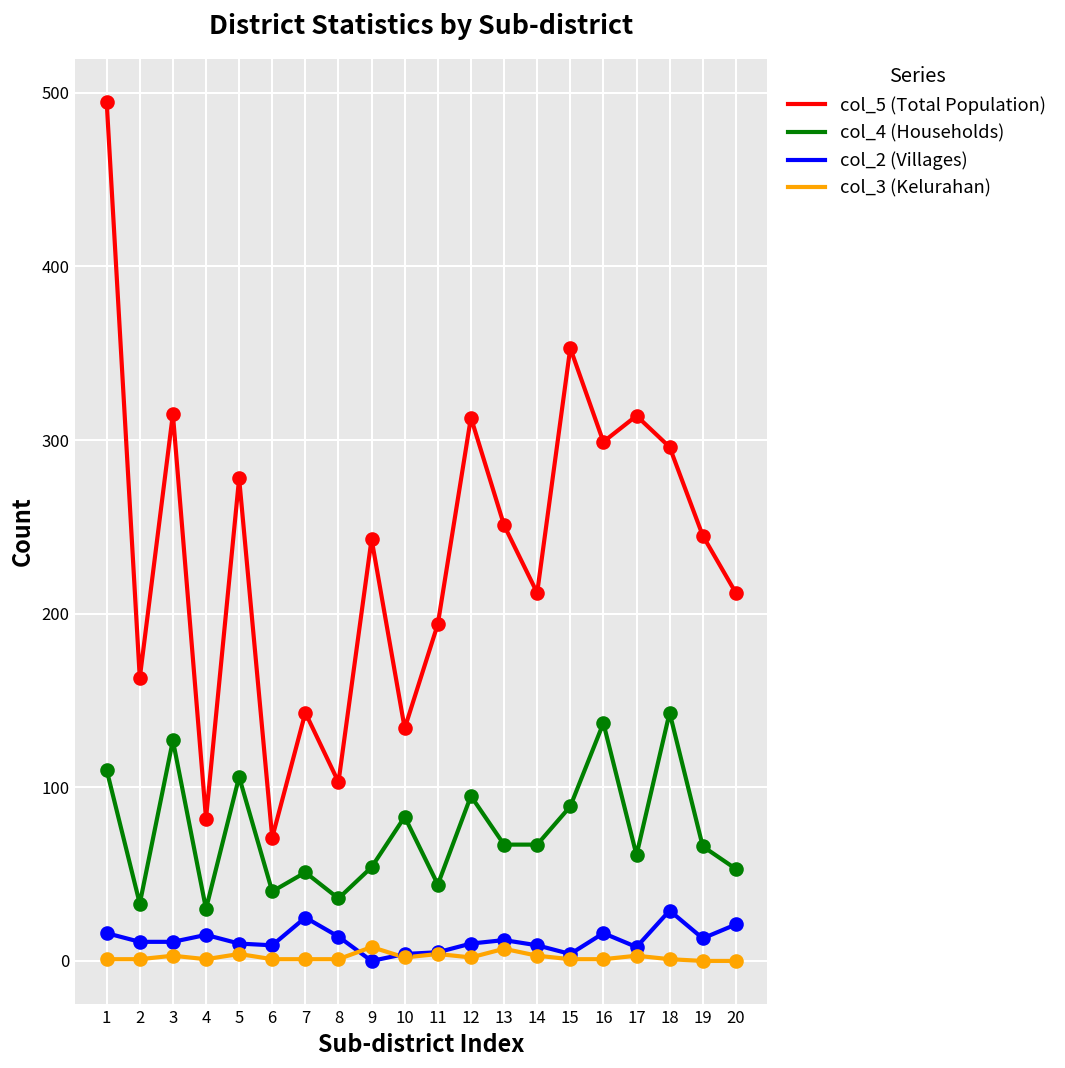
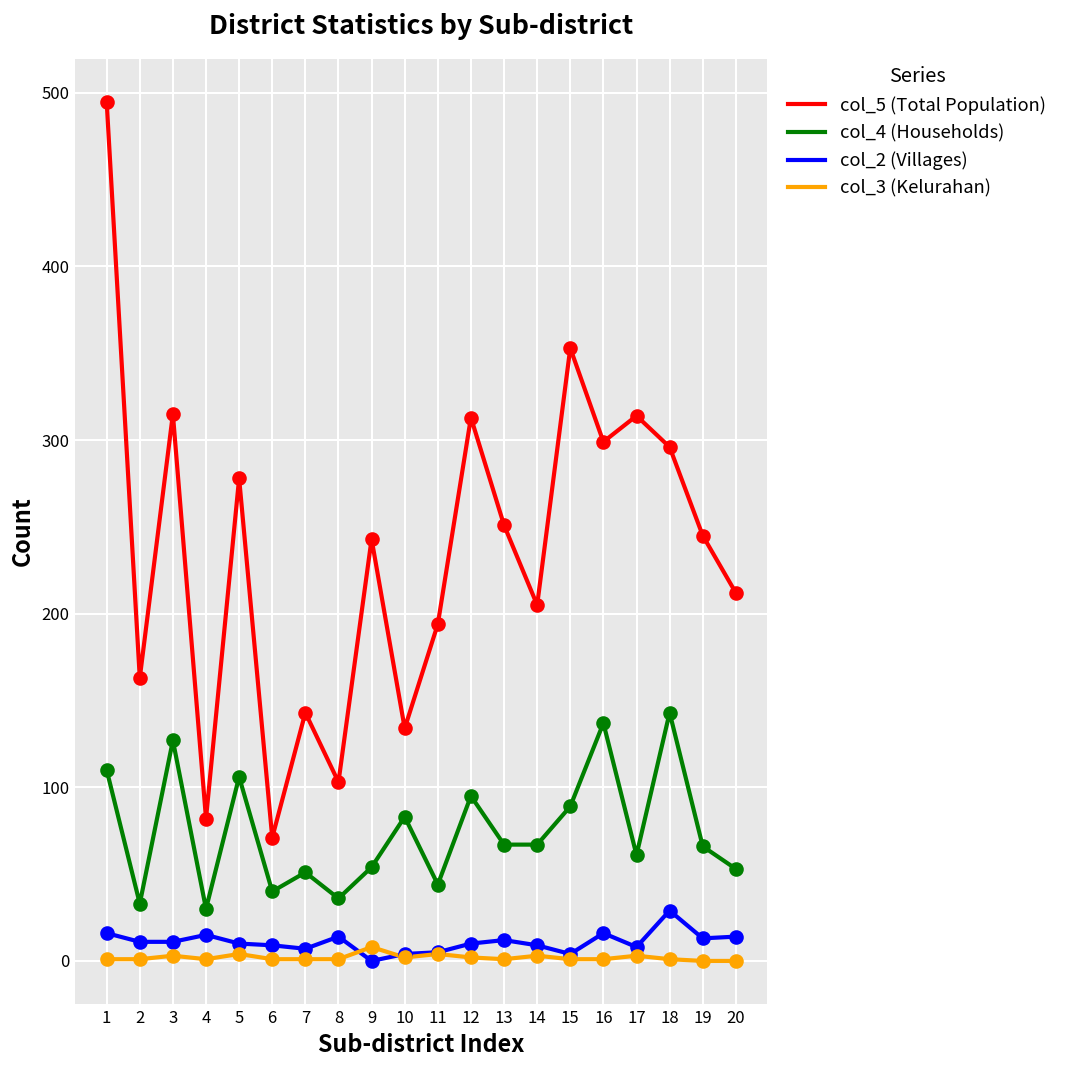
  {
    "col_5 (Total Population)": {
      "1": 495,
      "2": 163,
      "3": 315,
      "4": 82,
      "5": 278,
      "6": 71,
      "7": 143,
      "8": 103,
      "9": 243,
      "10": 134,
      "11": 194,
      "12": 313,
      "13": 251,
-     "14": 212,
+     "14": 205,
      "15": 353,
      "16": 299,
      "17": 314,
      "18": 296,
      "19": 245,
      "20": 212
    },
    "col_4 (Households)": {
      "1": 110,
      "2": 33,
      "3": 127,
      "4": 30,
      "5": 106,
      "6": 40,
      "7": 51,
      "8": 36,
      "9": 54,
      "10": 83,
      "11": 44,
      "12": 95,
      "13": 67,
      "14": 67,
      "15": 89,
      "16": 137,
      "17": 61,
      "18": 143,
      "19": 66,
      "20": 53
    },
    "col_2 (Villages)": {
      "1": 16,
      "2": 11,
      "3": 11,
      "4": 15,
      "5": 10,
      "6": 9,
-     "7": 25,
+     "7": 7,
      "8": 14,
      "9": 0,
      "10": 4,
      "12": 10,
      "13": 12,
      "14": 9,
      "15": 4,
      "16": 16,
      "17": 8,
      "18": 29,
      "19": 13,
-     "20": 21
+     "20": 14
    },
    "col_3 (Kelurahan)": {
      "1": 1,
      "2": 1,
      "3": 3,
      "4": 1,
      "5": 4,
      "6": 1,
      "7": 1,
      "8": 1,
      "9": 8,
      "10": 2,
      "12": 2,
-     "13": 7,
+     "13": 1,
      "14": 3,
      "15": 1,
      "16": 1,
      "17": 3,
      "18": 1,
      "19": 0,
      "20": 0
    }
  }
